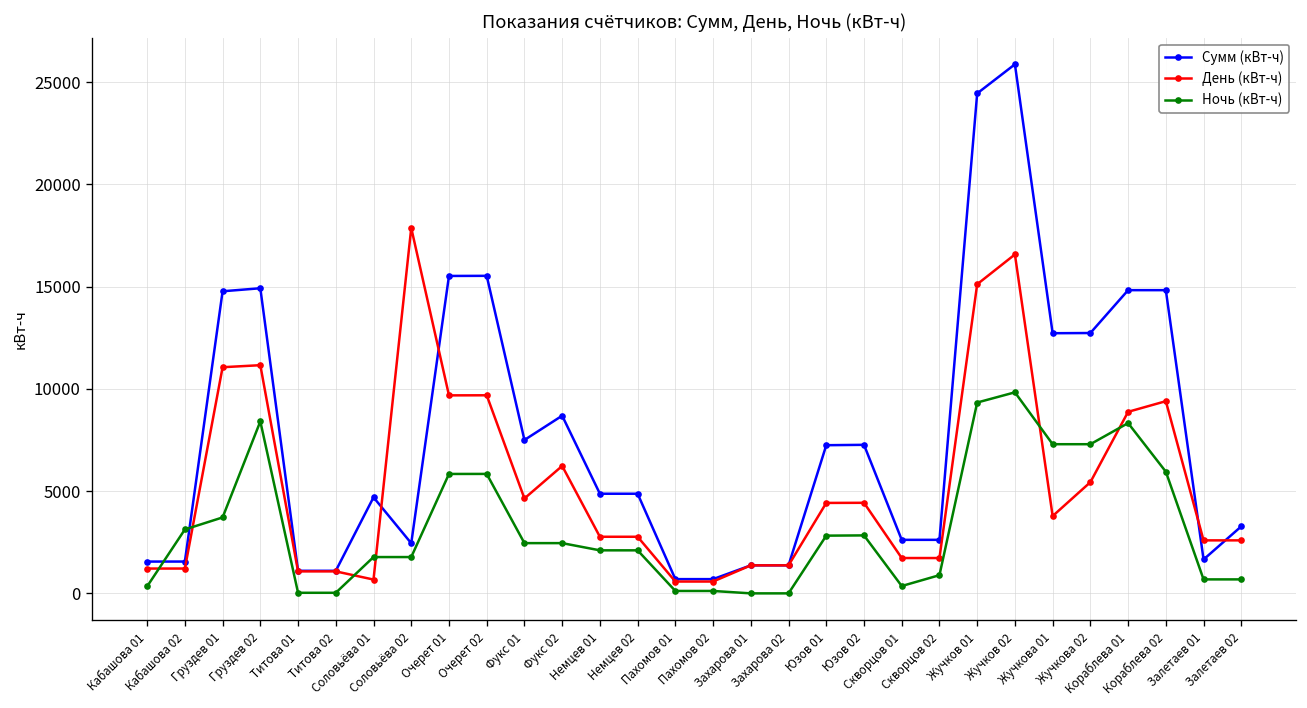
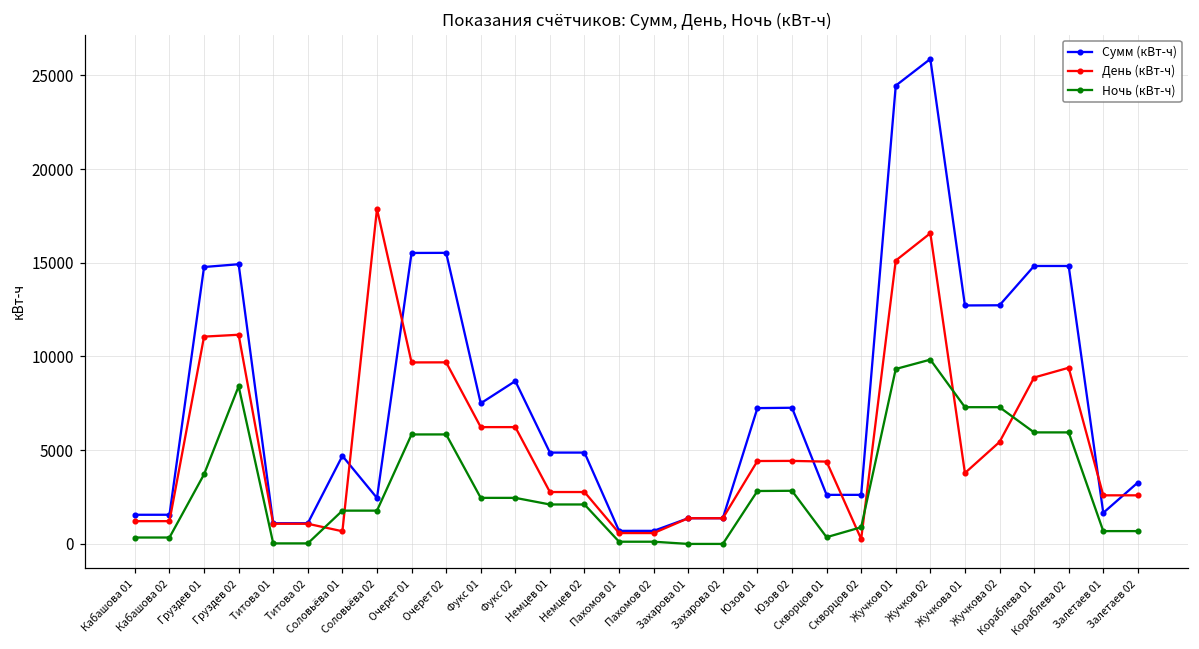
  {
    "Сумм (кВт-ч)": {
      "Кабашова 01": 1600,
      "Кабашова 02": 1600,
      "Груздев 01": 14800,
      "Груздев 02": 14900,
      "Соловьёва 01": 4700,
      "Соловьёва 02": 2500,
      "Очерет 01": 15500,
      "Очерет 02": 15500,
      "Фукс 01": 7500,
      "Фукс 02": 8700,
      "Немцев 01": 4900,
      "Немцев 02": 4900,
      "Юзов 01": 7200,
      "Юзов 02": 7300,
      "Скворцов 01": 2600,
      "Скворцов 02": 2600,
      "Жучков 01": 24400,
      "Жучков 02": 25900,
      "Жучкова 01": 12700,
      "Жучкова 02": 12700,
      "Кораблева 01": 14800,
      "Кораблева 02": 14800,
      "Залетаев 01": 1700,
      "Залетаев 02": 3300
    },
    "День (кВт-ч)": {
      "Кабашова 01": 1200,
      "Кабашова 02": 1200,
      "Груздев 01": 11100,
      "Груздев 02": 11200,
      "Соловьёва 01": 700,
      "Соловьёва 02": 17900,
      "Очерет 01": 9700,
      "Очерет 02": 9700,
-     "Фукс 01": 4600,
+     "Фукс 01": 6200,
      "Фукс 02": 6200,
      "Немцев 01": 2800,
      "Немцев 02": 2800,
      "Юзов 01": 4400,
      "Юзов 02": 4400,
-     "Скворцов 01": 1700,
-     "Скворцов 02": 1700,
+     "Скворцов 01": 4400,
+     "Скворцов 02": 300,
      "Жучков 01": 15100,
      "Жучков 02": 16600,
      "Жучкова 01": 3800,
      "Жучкова 02": 5400,
      "Кораблева 01": 8900,
      "Кораблева 02": 9400,
      "Залетаев 01": 2600,
      "Залетаев 02": 2600
    },
    "Ночь (кВт-ч)": {
      "Кабашова 01": 300,
-     "Кабашова 02": 3100,
+     "Кабашова 02": 300,
      "Груздев 01": 3700,
      "Груздев 02": 8400,
      "Титова 01": 0,
      "Титова 02": 0,
      "Соловьёва 01": 1800,
      "Соловьёва 02": 1800,
      "Очерет 01": 5800,
      "Очерет 02": 5800,
      "Фукс 01": 2500,
      "Фукс 02": 2500,
      "Немцев 01": 2100,
      "Немцев 02": 2100,
      "Пахомов 01": 100,
      "Пахомов 02": 100,
      "Захарова 01": 0,
      "Захарова 02": 0,
      "Юзов 01": 2800,
      "Юзов 02": 2800,
      "Скворцов 01": 400,
      "Скворцов 02": 900,
      "Жучков 01": 9300,
      "Жучков 02": 9800,
      "Жучкова 01": 7300,
      "Жучкова 02": 7300,
-     "Кораблева 01": 8300,
+     "Кораблева 01": 6000,
      "Кораблева 02": 6000,
      "Залетаев 01": 700,
      "Залетаев 02": 700
    }
  }
